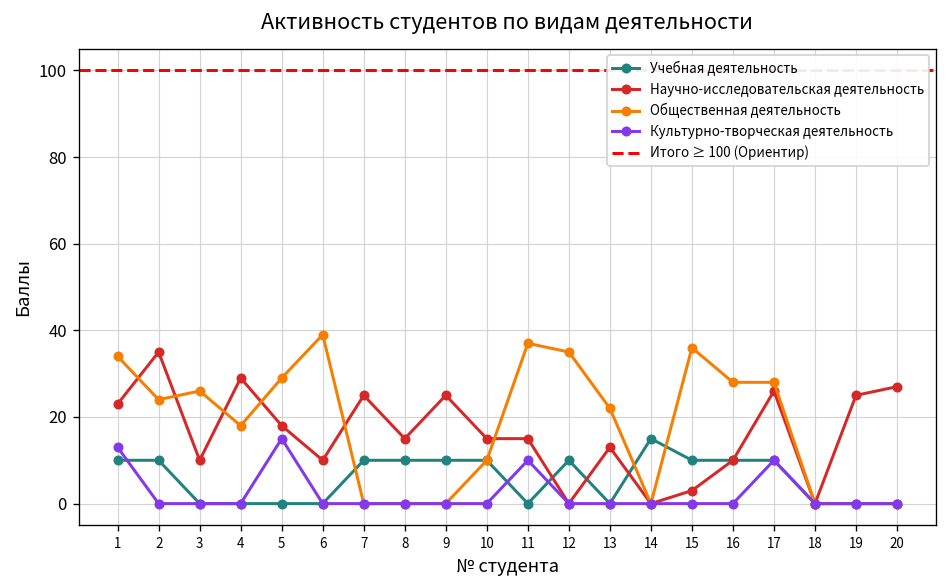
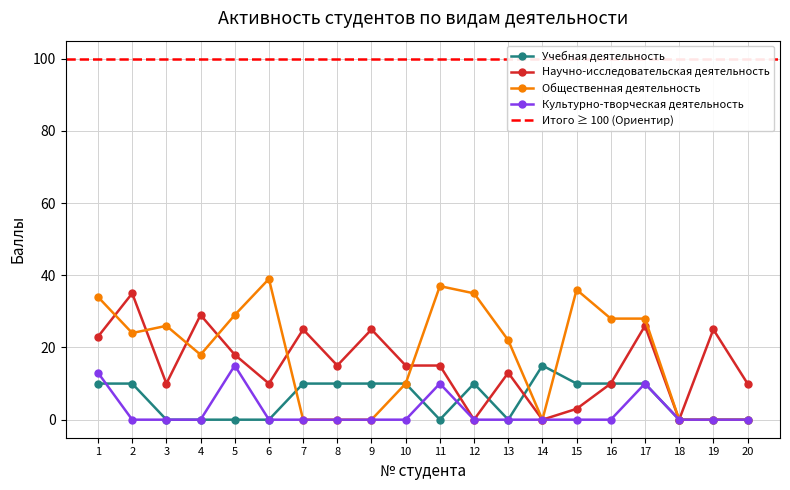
  {
    "Учебная деятельность": {
      "1": 10,
      "2": 10,
      "5": 0,
      "7": 10,
      "8": 10,
      "9": 10,
      "11": 0,
      "12": 10,
      "14": 15,
      "15": 10
    },
    "Научно-исследовательская деятельность": {
      "1": 23,
      "2": 35,
      "3": 10,
      "4": 29,
      "5": 18,
      "6": 10,
      "7": 25,
      "8": 15,
      "9": 25,
      "10": 15,
      "11": 15,
      "13": 13,
      "15": 3,
      "17": 26,
      "19": 25,
-     "20": 27
+     "20": 10
    },
    "Общественная деятельность": {
      "1": 34,
      "2": 24,
      "3": 26,
      "4": 18,
      "5": 29,
      "6": 39,
      "11": 37,
      "12": 35,
      "13": 22,
      "15": 36,
      "16": 28,
      "17": 28
    },
    "Культурно-творческая деятельность": {
      "1": 13,
      "2": 0,
      "5": 15,
      "10": 0,
      "11": 10,
      "15": 0,
      "16": 0
    }
  }
